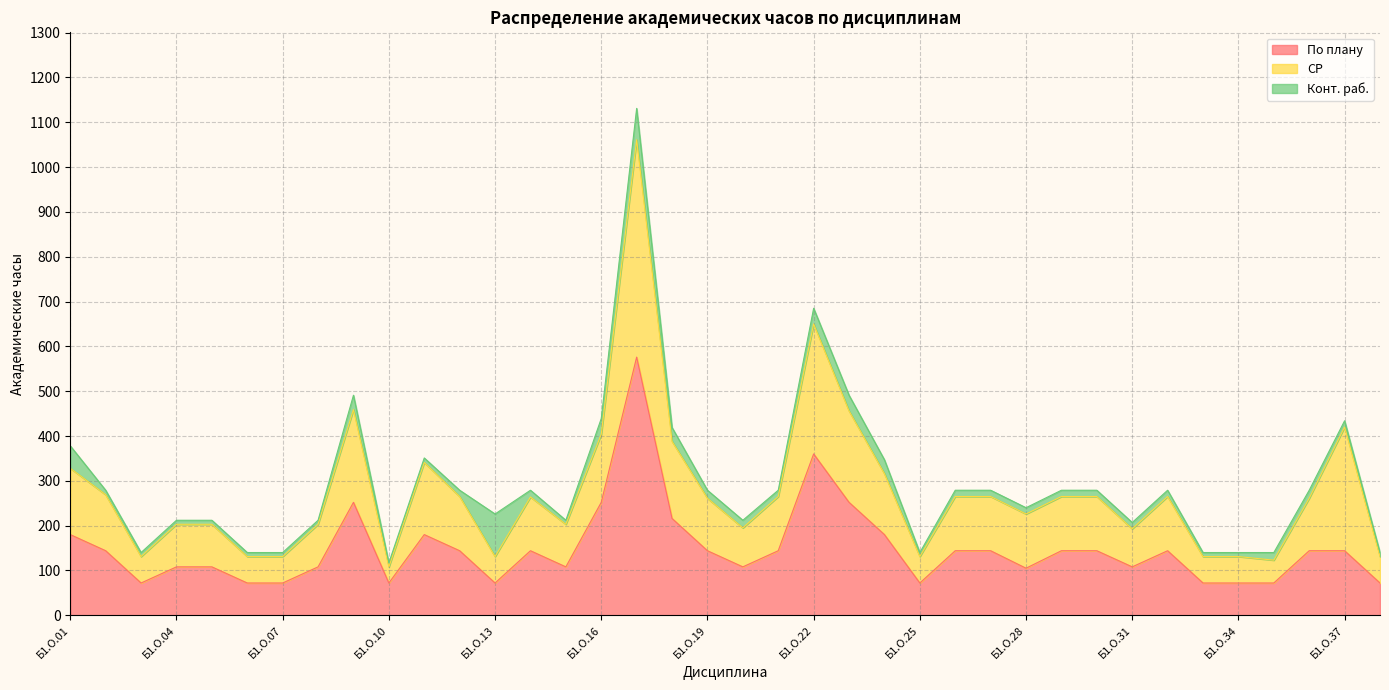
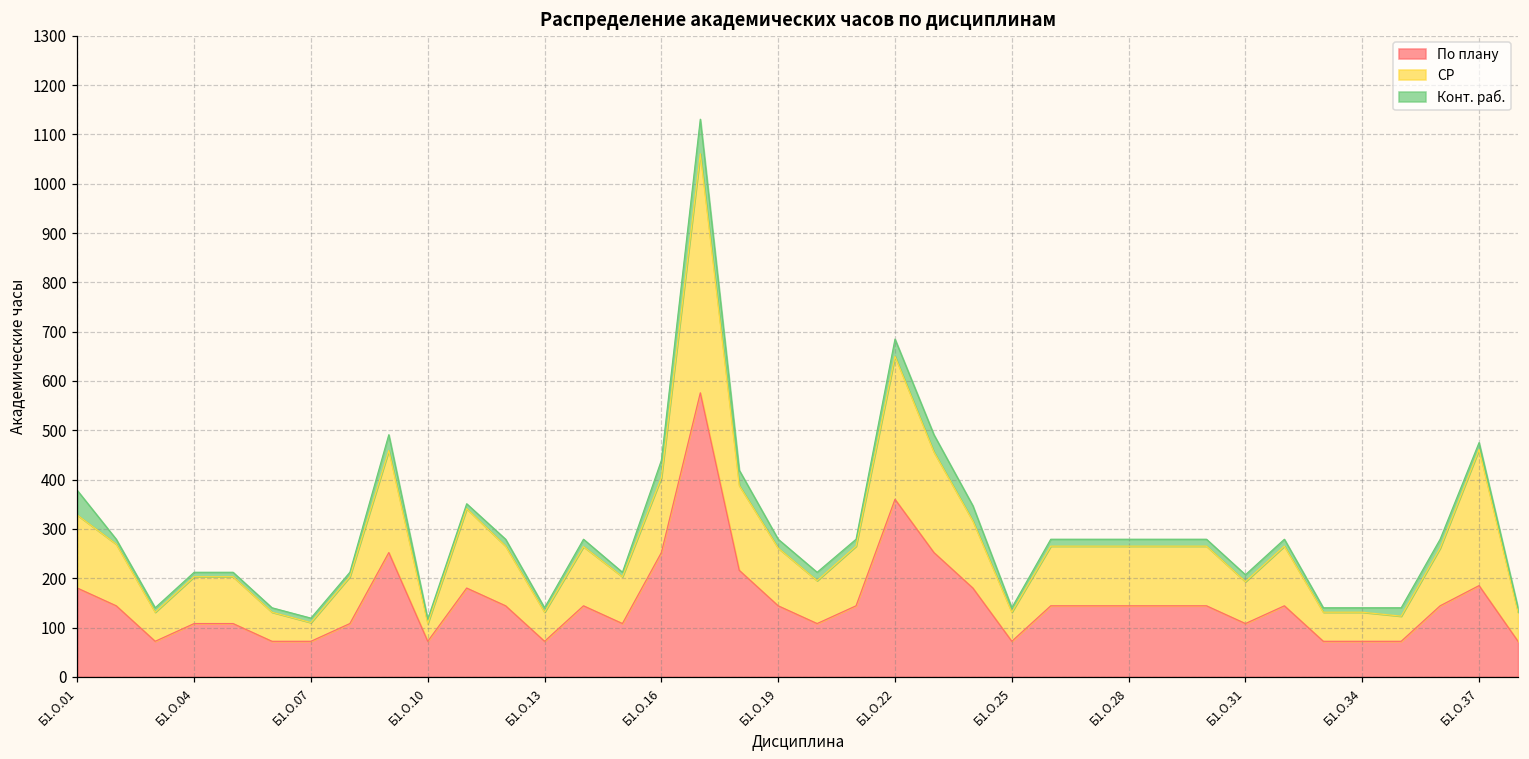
  {
    "По плану": {
      "Б1.О.01": 180,
      "Б1.О.04": 110,
      "Б1.О.07": 70,
      "Б1.О.10": 70,
      "Б1.О.13": 70,
      "Б1.О.16": 250,
      "Б1.О.19": 140,
      "Б1.О.22": 360,
      "Б1.О.25": 70,
-     "Б1.О.28": 110,
+     "Б1.О.28": 140,
      "Б1.О.31": 110,
      "Б1.О.34": 70,
-     "Б1.О.37": 140
+     "Б1.О.37": 190
    },
    "СР": {
      "Б1.О.01": 150,
      "Б1.О.04": 100,
-     "Б1.О.07": 60,
+     "Б1.О.07": 40,
      "Б1.О.10": 40,
      "Б1.О.13": 60,
      "Б1.О.16": 150,
      "Б1.О.19": 120,
      "Б1.О.22": 290,
      "Б1.О.25": 60,
      "Б1.О.28": 120,
      "Б1.О.31": 90,
      "Б1.О.34": 60,
      "Б1.О.37": 280
    },
    "Конт. раб.": {
      "Б1.О.01": 50,
      "Б1.О.04": 10,
      "Б1.О.07": 10,
      "Б1.О.10": 10,
-     "Б1.О.13": 100,
+     "Б1.О.13": 10,
      "Б1.О.16": 40,
      "Б1.О.19": 20,
      "Б1.О.22": 40,
      "Б1.О.25": 10,
      "Б1.О.28": 10,
      "Б1.О.31": 10,
      "Б1.О.34": 10,
      "Б1.О.37": 10
    }
  }
